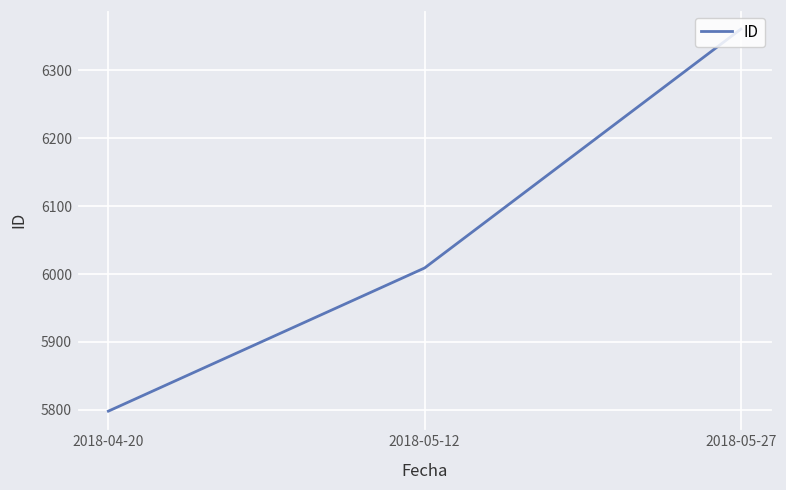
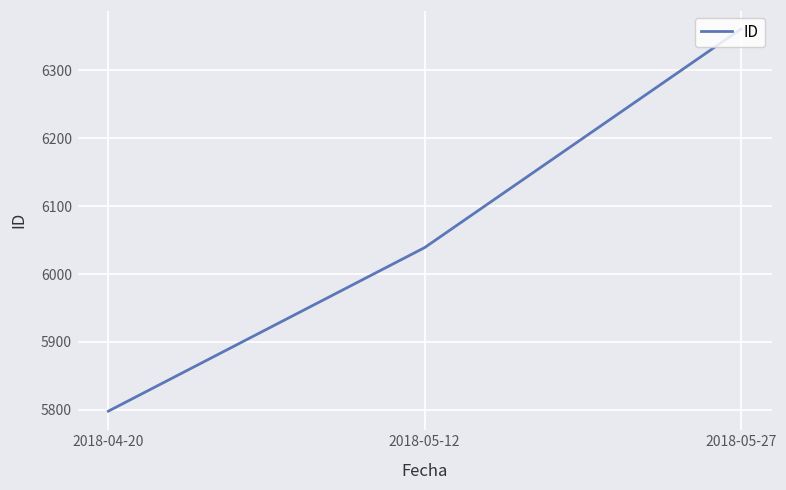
  {
    "2018-04-20": 5800,
-   "2018-05-12": 6010
+   "2018-05-12": 6040
  }
